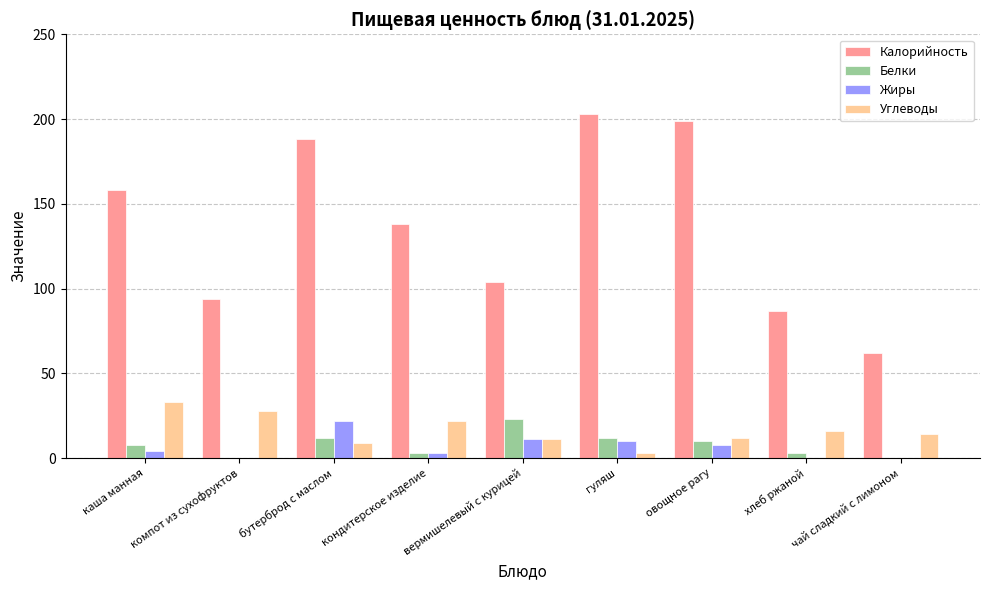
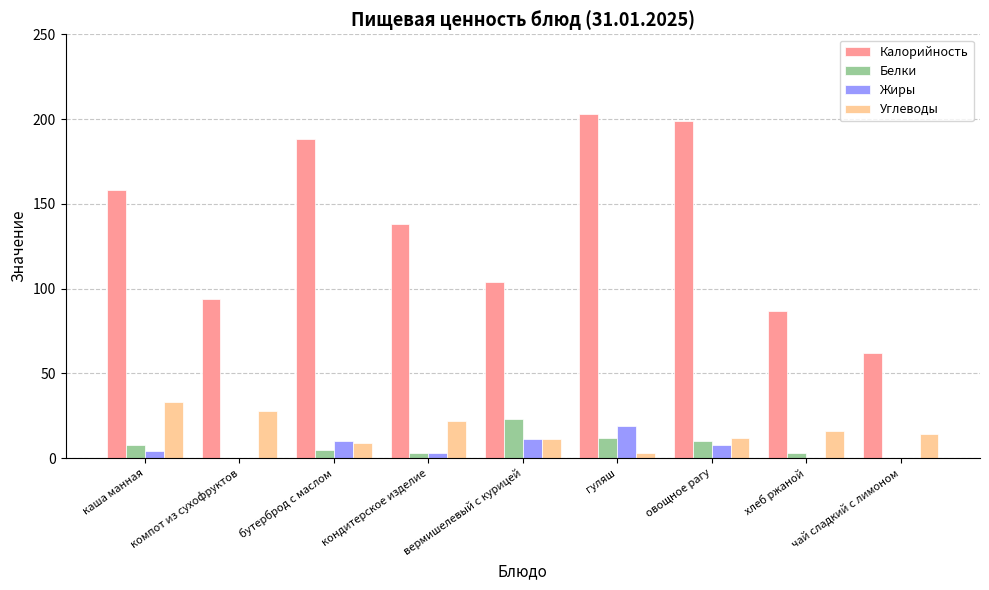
  {
    "Белки": {
      "каша манная": 8,
      "компот из сухофруктов": 0,
-     "бутерброд с маслом": 12,
+     "бутерброд с маслом": 5,
      "кондитерское изделие": 3,
      "вермишелевый с курицей": 23,
      "гуляш": 12,
      "овощное рагу": 10,
      "хлеб ржаной": 3,
      "чай сладкий с лимоном": 0
    },
    "Жиры": {
      "каша манная": 4,
      "компот из сухофруктов": 0,
-     "бутерброд с маслом": 22,
+     "бутерброд с маслом": 10,
      "кондитерское изделие": 3,
      "вермишелевый с курицей": 11,
-     "гуляш": 10,
+     "гуляш": 19,
      "овощное рагу": 8,
      "хлеб ржаной": 0,
      "чай сладкий с лимоном": 0
    }
  }
